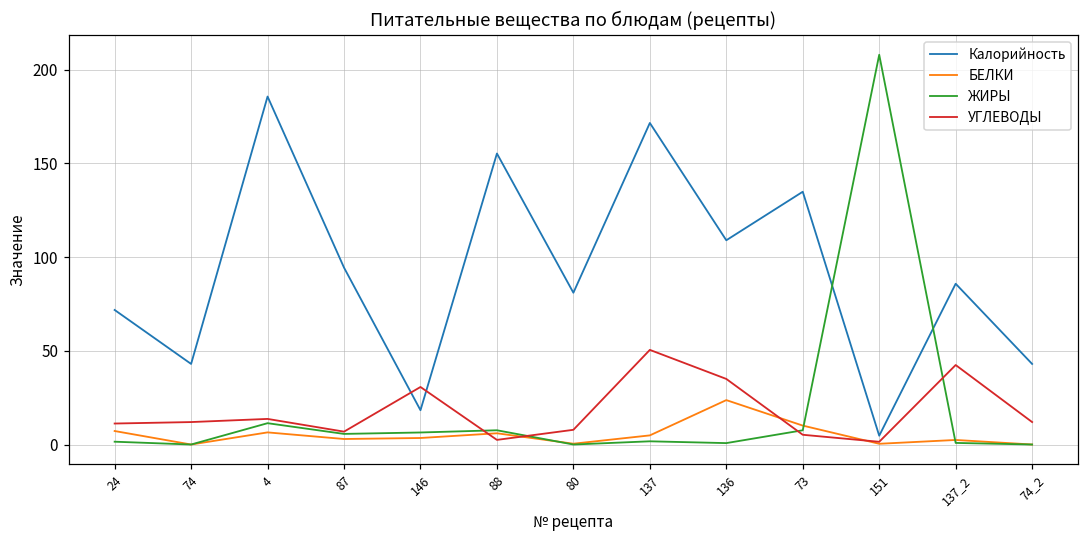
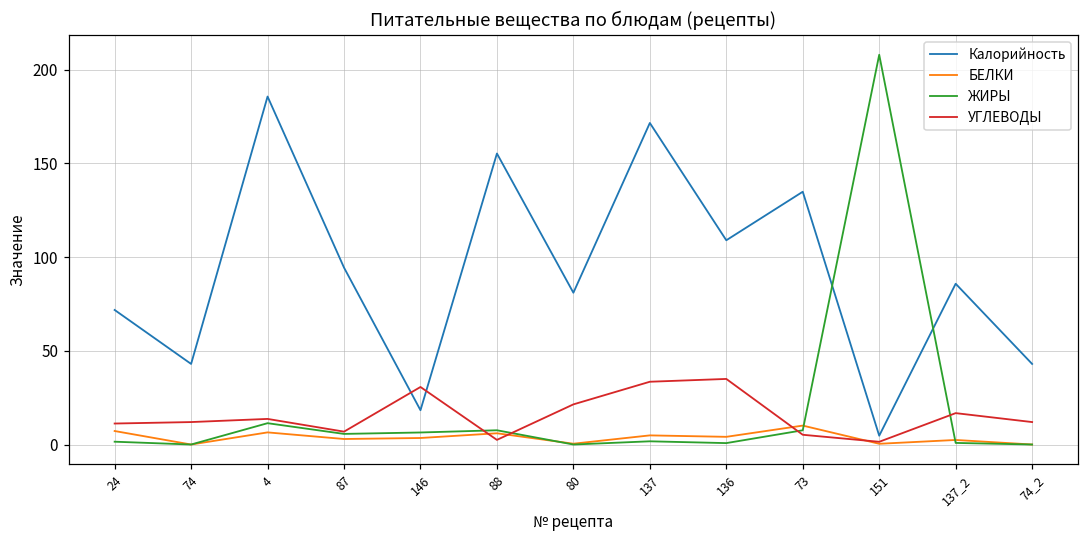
  {
    "Калорийность": {
      "24": 72,
      "74": 43,
      "4": 186,
      "87": 94,
      "146": 18,
      "88": 155,
      "80": 81,
      "137": 172,
      "136": 109,
      "73": 135,
      "151": 5,
      "137_2": 86,
      "74_2": 43
    },
    "БЕЛКИ": {
      "24": 7,
      "4": 6,
      "87": 3,
      "146": 3,
      "88": 6,
      "137": 5,
-     "136": 24,
+     "136": 4,
      "73": 10,
      "137_2": 2
    },
    "ЖИРЫ": {
      "24": 2,
      "4": 11,
      "146": 6,
      "88": 8,
      "137": 2,
      "136": 1,
      "73": 8,
      "151": 208,
      "137_2": 1
    },
    "УГЛЕВОДЫ": {
      "24": 11,
      "74": 12,
      "4": 14,
      "146": 31,
      "88": 2,
-     "80": 8,
-     "137": 51,
+     "80": 21,
+     "137": 34,
      "136": 35,
      "73": 5,
-     "137_2": 42,
+     "137_2": 17,
      "74_2": 12
    }
  }
